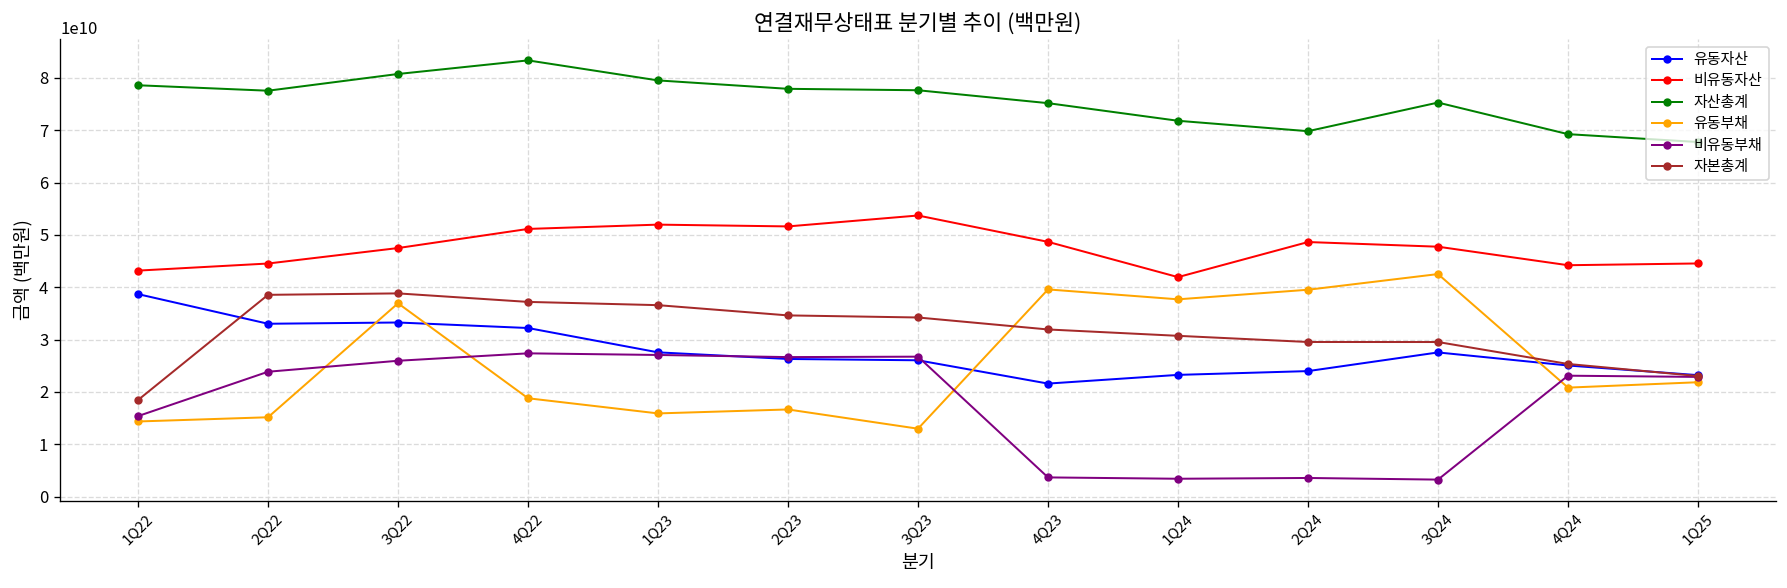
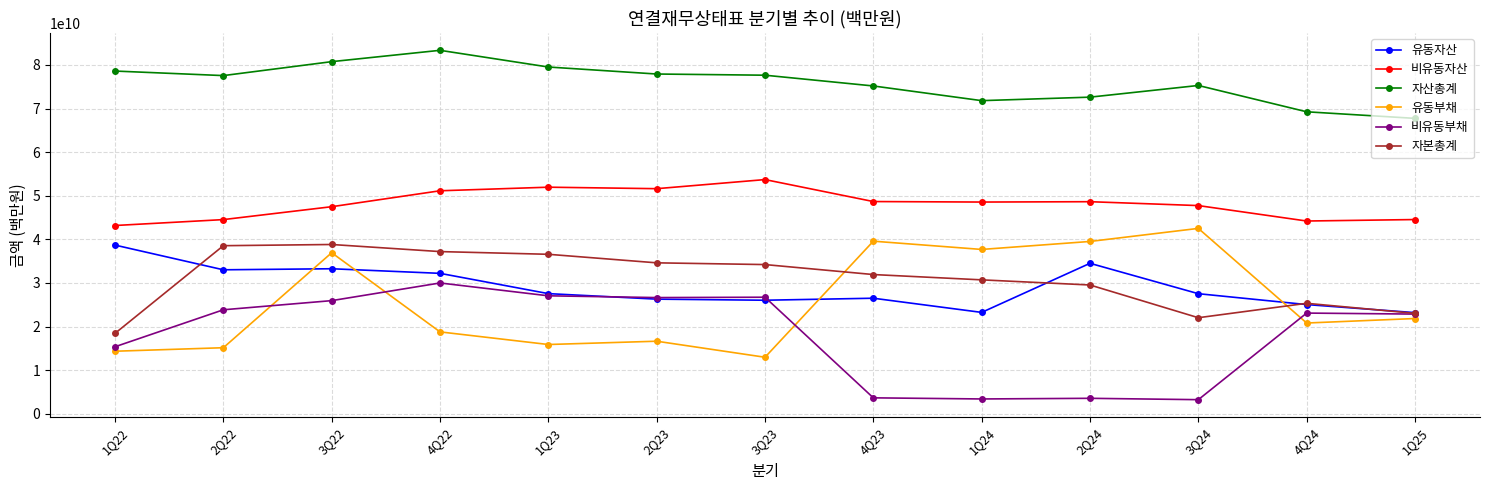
  {
    "유동자산": {
      "1Q22": 39000000000,
      "2Q22": 33000000000,
      "3Q22": 33000000000,
      "4Q22": 32000000000,
      "3Q23": 26000000000,
-     "4Q23": 22000000000,
+     "4Q23": 27000000000,
      "1Q24": 23000000000,
-     "2Q24": 24000000000,
+     "2Q24": 35000000000,
      "3Q24": 28000000000
    },
    "비유동자산": {
      "1Q22": 43000000000,
      "2Q22": 45000000000,
      "3Q22": 47000000000,
      "4Q22": 51000000000,
      "1Q23": 52000000000,
      "2Q23": 52000000000,
      "3Q23": 54000000000,
      "4Q23": 49000000000,
-     "1Q24": 42000000000,
+     "1Q24": 49000000000,
      "2Q24": 49000000000,
      "3Q24": 48000000000,
      "4Q24": 44000000000,
      "1Q25": 45000000000
    },
    "자산총계": {
      "1Q22": 79000000000,
      "2Q22": 78000000000,
      "3Q22": 81000000000,
      "4Q22": 83000000000,
      "1Q23": 80000000000,
      "2Q23": 78000000000,
      "3Q23": 78000000000,
      "4Q23": 75000000000,
      "1Q24": 72000000000,
-     "2Q24": 70000000000,
+     "2Q24": 73000000000,
      "3Q24": 75000000000,
      "4Q24": 69000000000
    },
    "유동부채": {
      "1Q22": 14000000000,
      "2Q22": 15000000000,
      "3Q22": 37000000000,
      "4Q22": 19000000000,
      "1Q23": 16000000000,
      "2Q23": 17000000000,
      "3Q23": 13000000000,
      "4Q23": 40000000000,
      "1Q24": 38000000000,
      "2Q24": 40000000000,
      "3Q24": 43000000000,
      "4Q24": 21000000000,
      "1Q25": 22000000000
    },
    "비유동부채": {
      "1Q22": 15000000000,
      "2Q22": 24000000000,
      "3Q22": 26000000000,
-     "4Q22": 27000000000,
+     "4Q22": 30000000000,
      "3Q23": 27000000000,
      "4Q23": 4000000000,
      "1Q24": 3000000000,
      "2Q24": 4000000000,
      "3Q24": 3000000000,
      "4Q24": 23000000000
    },
    "자본총계": {
      "1Q22": 18000000000,
      "2Q22": 39000000000,
      "3Q22": 39000000000,
      "4Q22": 37000000000,
      "1Q23": 37000000000,
      "2Q23": 35000000000,
      "3Q23": 34000000000,
      "4Q23": 32000000000,
      "1Q24": 31000000000,
      "2Q24": 30000000000,
-     "3Q24": 30000000000
+     "3Q24": 22000000000
    }
  }
